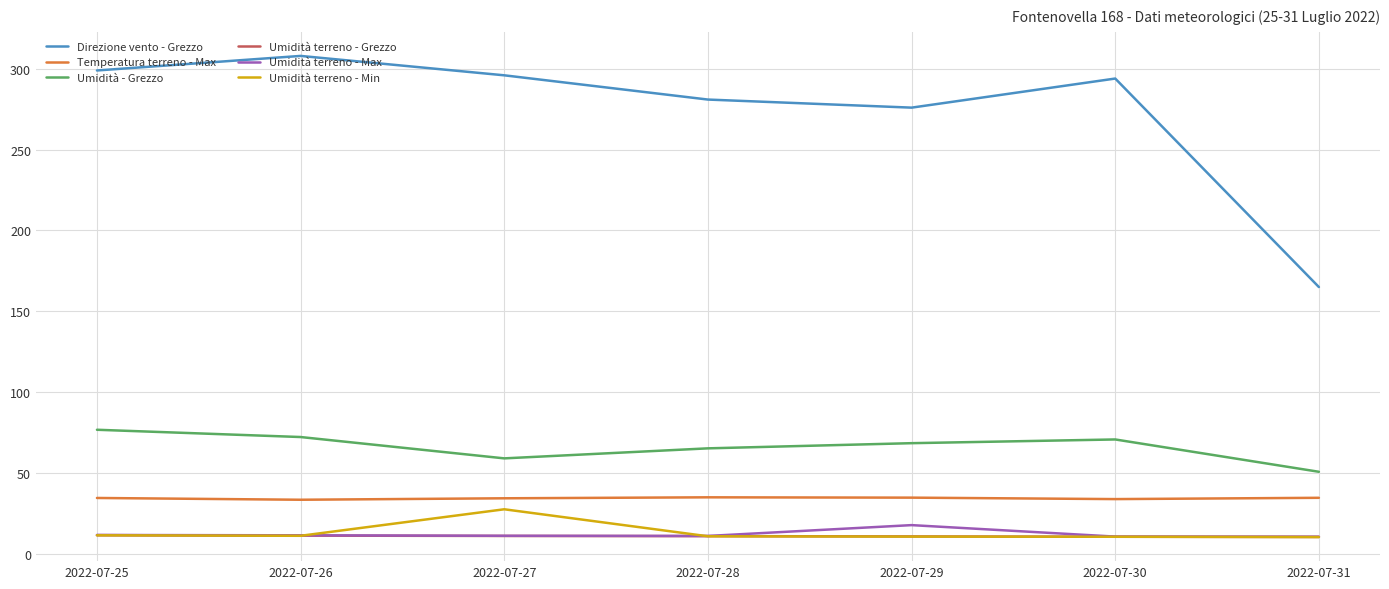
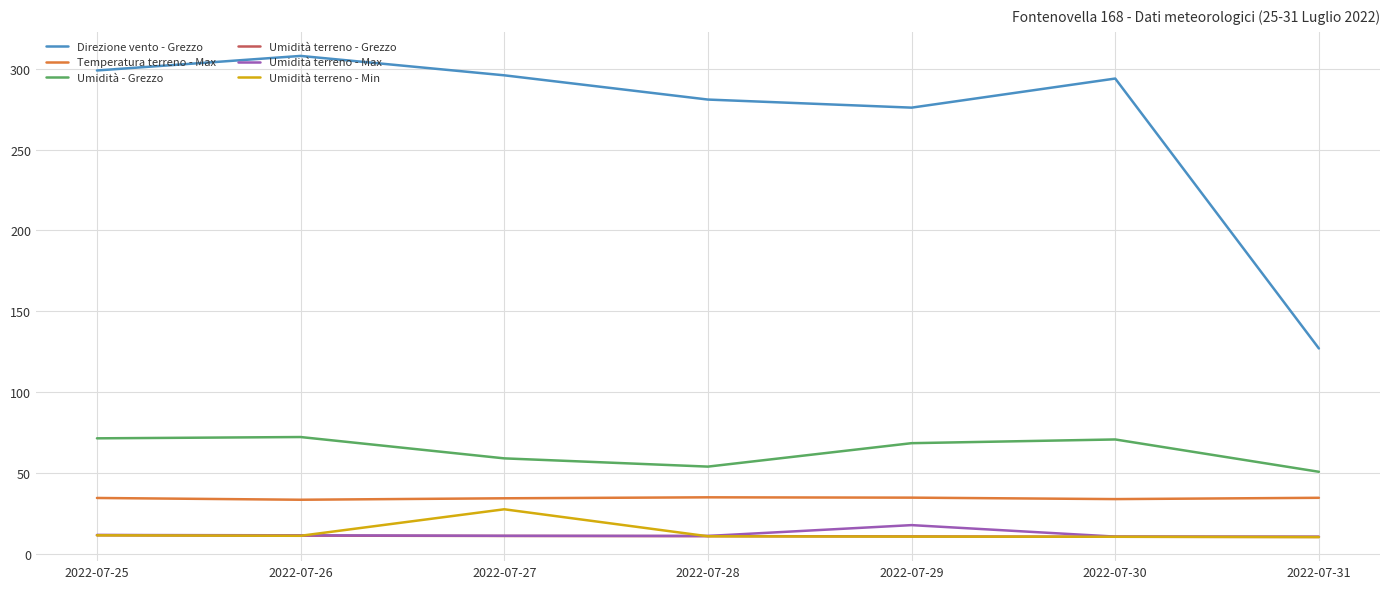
  {
    "Direzione vento - Grezzo": {
      "2022-07-25": 299,
      "2022-07-26": 308,
      "2022-07-27": 296,
      "2022-07-28": 281,
      "2022-07-29": 276,
      "2022-07-30": 294,
-     "2022-07-31": 165
+     "2022-07-31": 127
    },
    "Umidità - Grezzo": {
-     "2022-07-25": 77,
+     "2022-07-25": 71,
      "2022-07-26": 72,
      "2022-07-27": 59,
-     "2022-07-28": 65,
+     "2022-07-28": 54,
      "2022-07-29": 68,
      "2022-07-30": 71,
      "2022-07-31": 51
    },
    "Umidità terreno - Max": {
      "2022-07-29": 18
    },
    "Umidità terreno - Min": {
      "2022-07-27": 28
    }
  }
